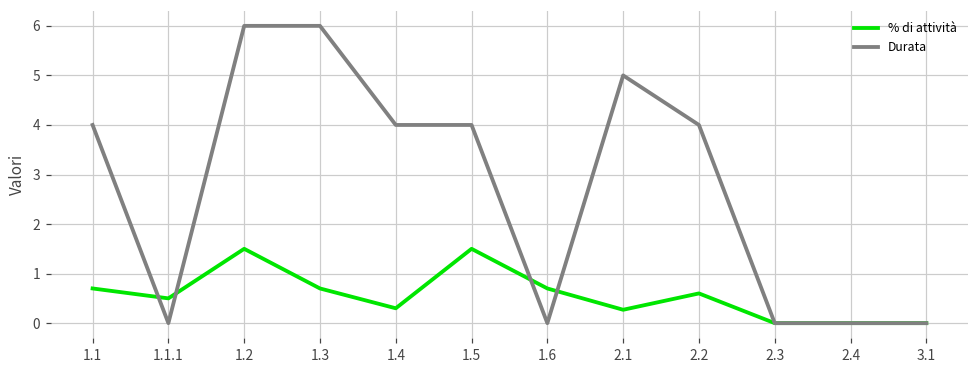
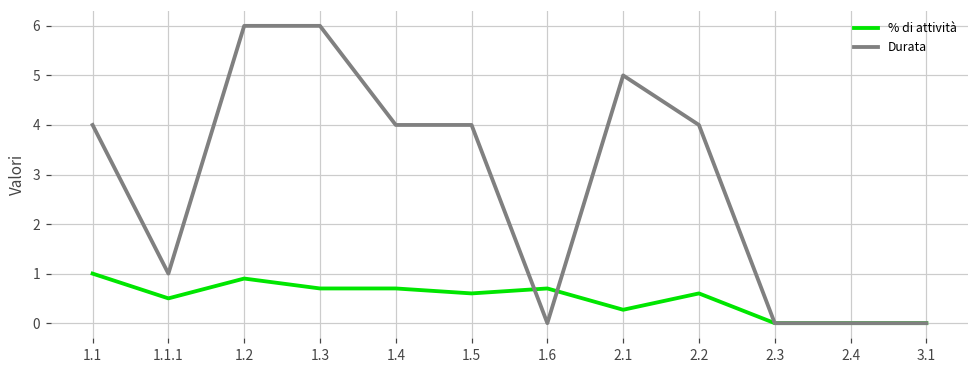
  {
    "% di attività": {
-     "1.1": 0.7,
+     "1.1": 1.0,
      "1.1.1": 0.5,
-     "1.2": 1.5,
+     "1.2": 0.9,
      "1.3": 0.7,
-     "1.4": 0.3,
-     "1.5": 1.5,
+     "1.4": 0.7,
+     "1.5": 0.6,
      "1.6": 0.7,
      "2.1": 0.3,
      "2.2": 0.6
    },
    "Durata": {
      "1.1": 4,
-     "1.1.1": 0,
+     "1.1.1": 1,
      "1.2": 6,
      "1.3": 6,
      "1.4": 4,
      "1.5": 4,
      "1.6": 0,
      "2.1": 5,
      "2.2": 4
    }
  }
